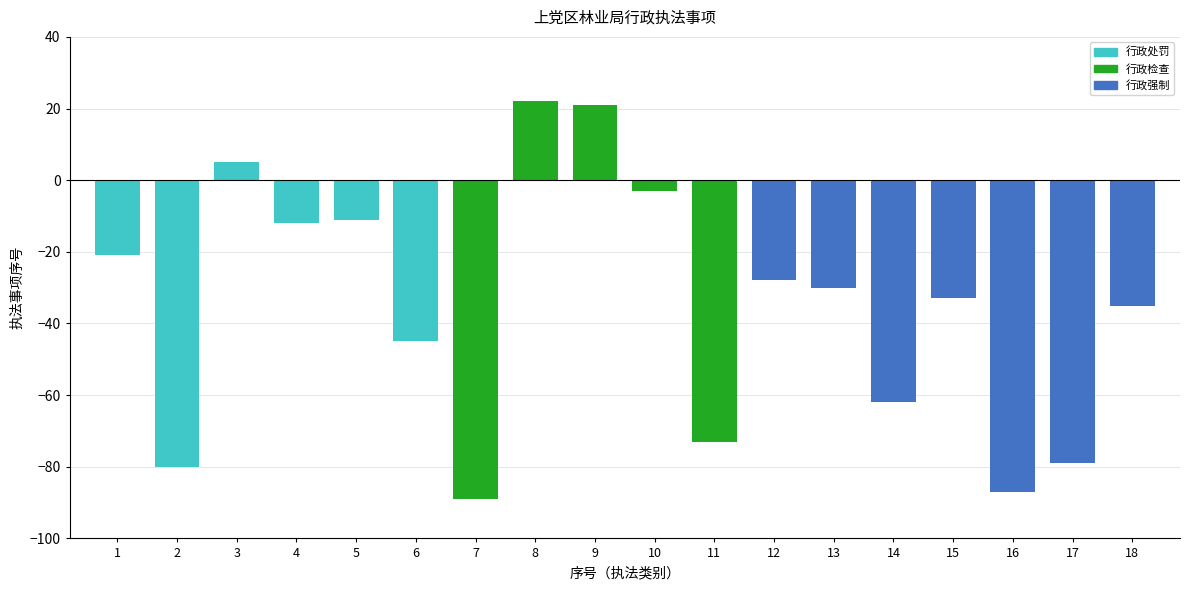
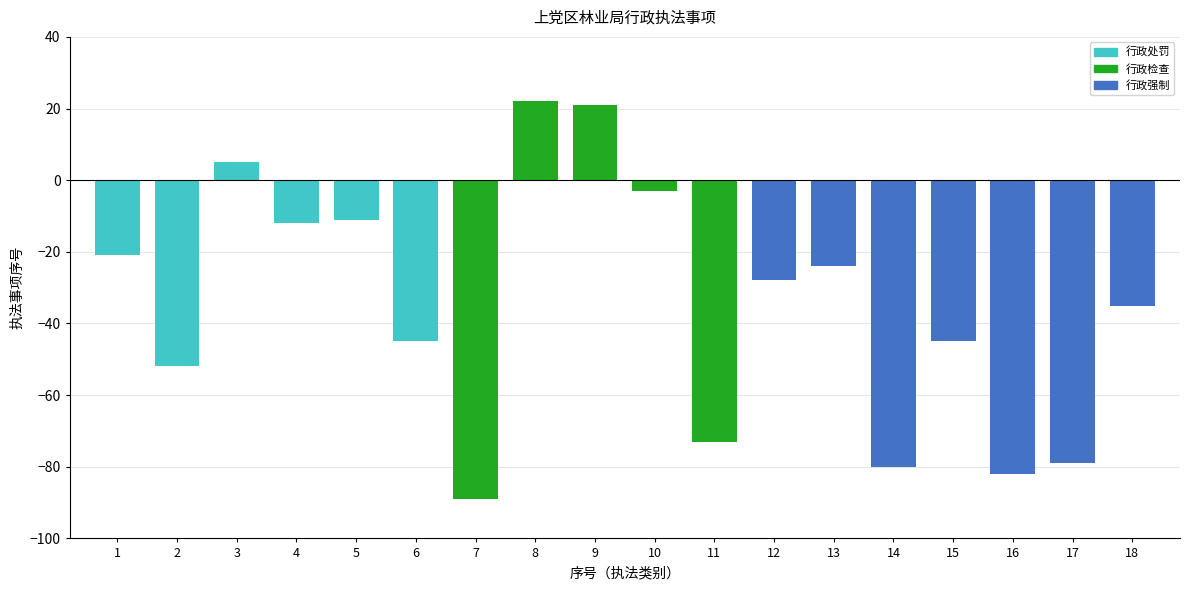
  {
    "1": -21,
-   "2": -80,
+   "2": -52,
    "3": 5,
    "4": -12,
    "5": -11,
    "6": -45,
    "7": -89,
    "8": 22,
    "9": 21,
    "10": -3,
    "11": -73,
    "12": -28,
-   "13": -30,
-   "14": -62,
-   "15": -33,
-   "16": -87,
+   "13": -24,
+   "14": -80,
+   "15": -45,
+   "16": -82,
    "17": -79,
    "18": -35
  }
